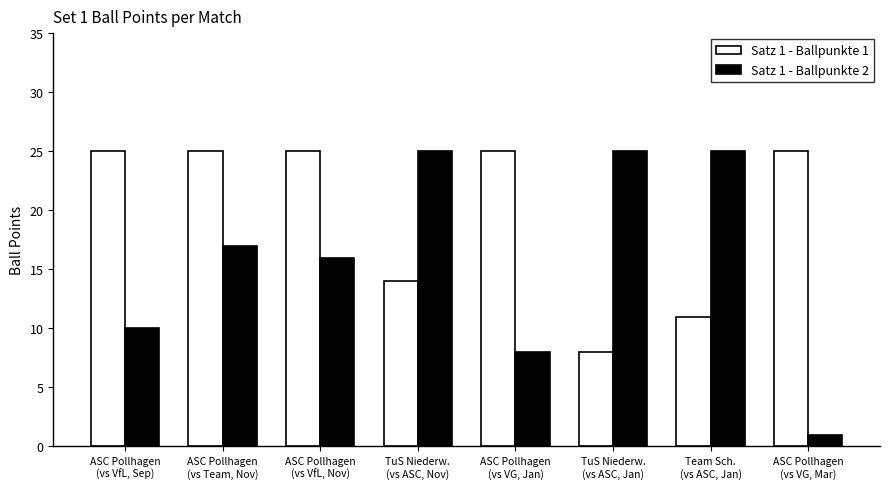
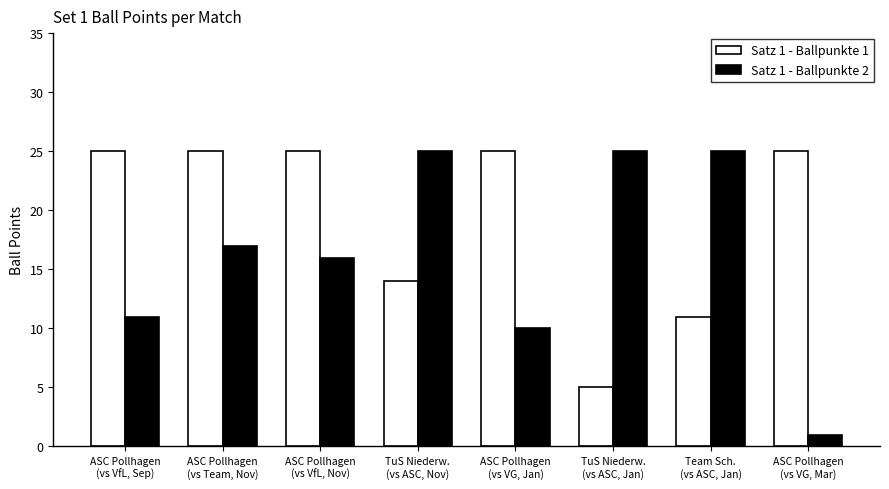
  {
    "Satz 1 - Ballpunkte 1": {
      "ASC Pollhagen (vs VfL, Sep)": 25,
      "ASC Pollhagen (vs Team, Nov)": 25,
      "ASC Pollhagen (vs VfL, Nov)": 25,
      "TuS Niederw. (vs ASC, Nov)": 14,
      "ASC Pollhagen (vs VG, Jan)": 25,
-     "TuS Niederw. (vs ASC, Jan)": 8,
+     "TuS Niederw. (vs ASC, Jan)": 5,
      "Team Sch. (vs ASC, Jan)": 11,
      "ASC Pollhagen (vs VG, Mar)": 25
    },
    "Satz 1 - Ballpunkte 2": {
-     "ASC Pollhagen (vs VfL, Sep)": 10,
+     "ASC Pollhagen (vs VfL, Sep)": 11,
      "ASC Pollhagen (vs Team, Nov)": 17,
      "ASC Pollhagen (vs VfL, Nov)": 16,
      "TuS Niederw. (vs ASC, Nov)": 25,
-     "ASC Pollhagen (vs VG, Jan)": 8,
+     "ASC Pollhagen (vs VG, Jan)": 10,
      "TuS Niederw. (vs ASC, Jan)": 25,
      "Team Sch. (vs ASC, Jan)": 25,
      "ASC Pollhagen (vs VG, Mar)": 1
    }
  }
